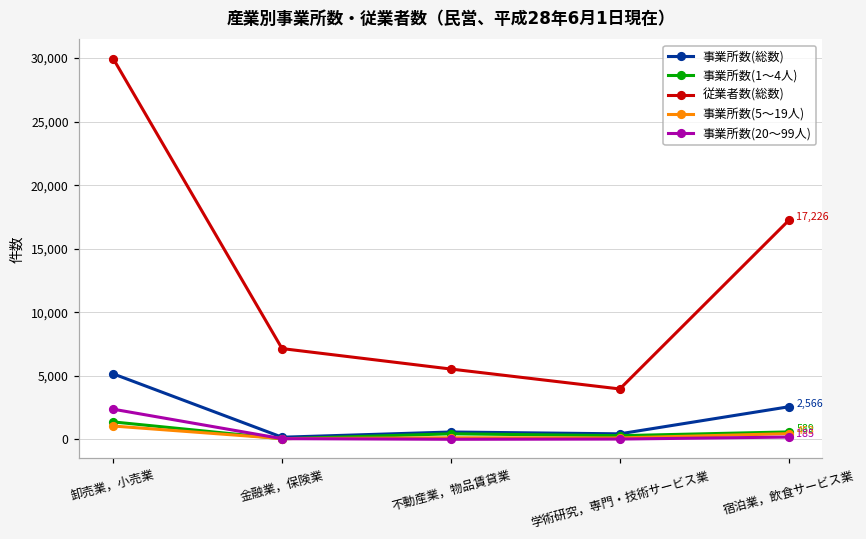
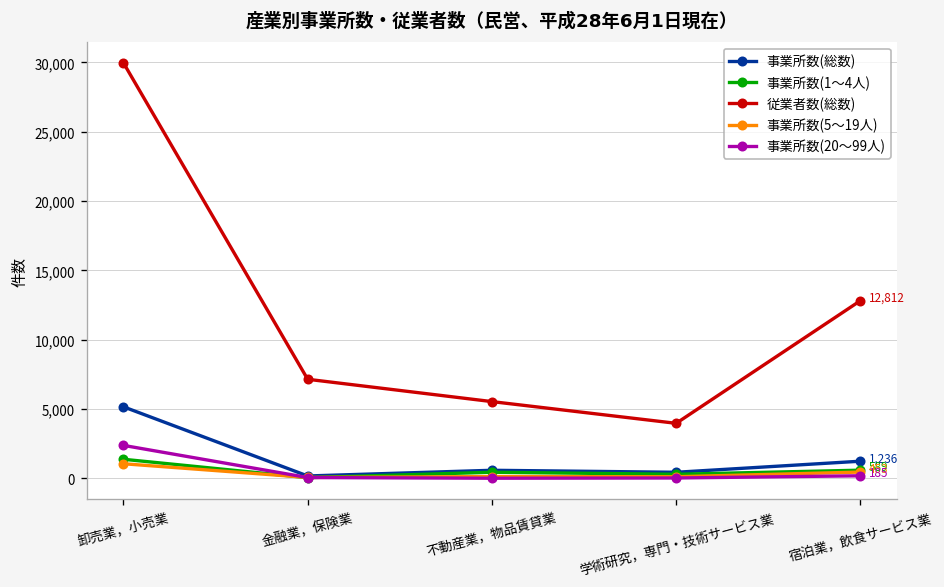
  {
    "事業所数(総数)": {
-     "宿泊業，飲食サービス業": "2,566"
+     "宿泊業，飲食サービス業": "1,236"
    },
    "事業所数(1～4人)": {
      "卸売業，小売業": "1,400"
    },
    "従業者数(総数)": {
-     "宿泊業，飲食サービス業": "17,226"
+     "宿泊業，飲食サービス業": "12,812"
    },
    "事業所数(5～19人)": {
      "卸売業，小売業": "1,100"
    },
    "事業所数(20～99人)": {
      "卸売業，小売業": "2,400"
    }
  }
